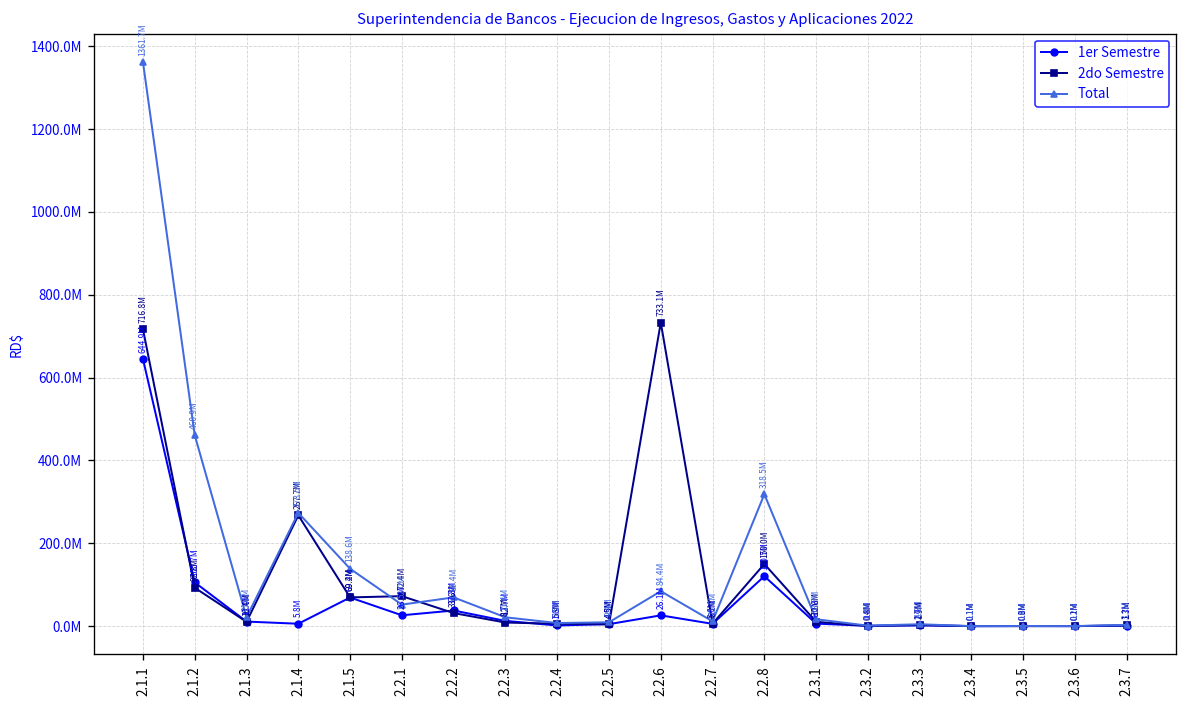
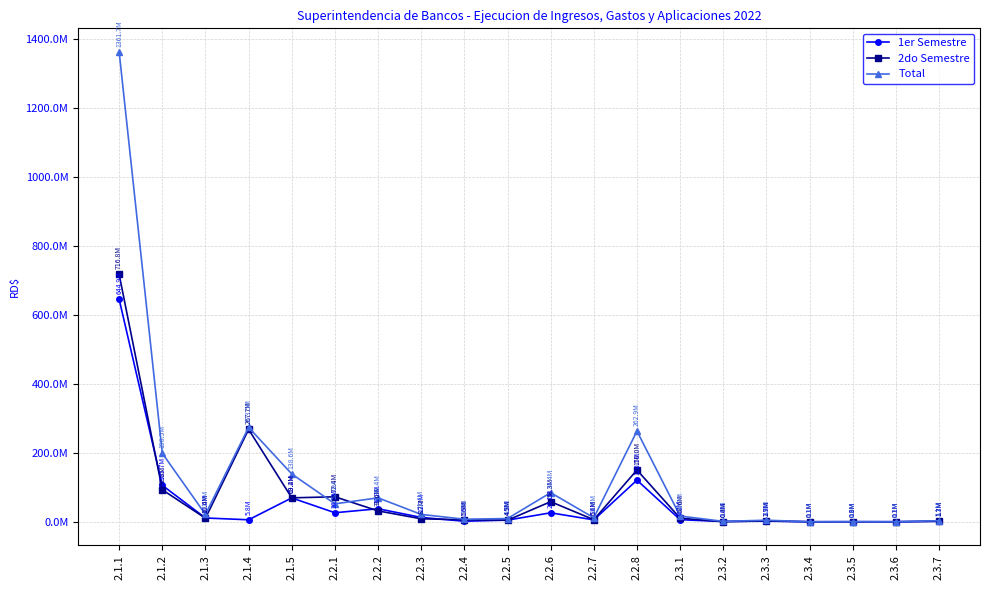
  {
    "1er Semestre": {
      "2.1.4": "5.8M"
    },
    "2do Semestre": {
      "2.1.1": "716.8M",
-     "2.2.6": "733.1M"
+     "2.2.6": "58.3M"
    },
    "Total": {
      "2.1.1": "1361.7M",
-     "2.1.2": "460.9M",
+     "2.1.2": "198.5M",
      "2.1.5": "138.6M",
-     "2.2.8": "318.5M"
+     "2.2.8": "262.9M"
    }
  }
